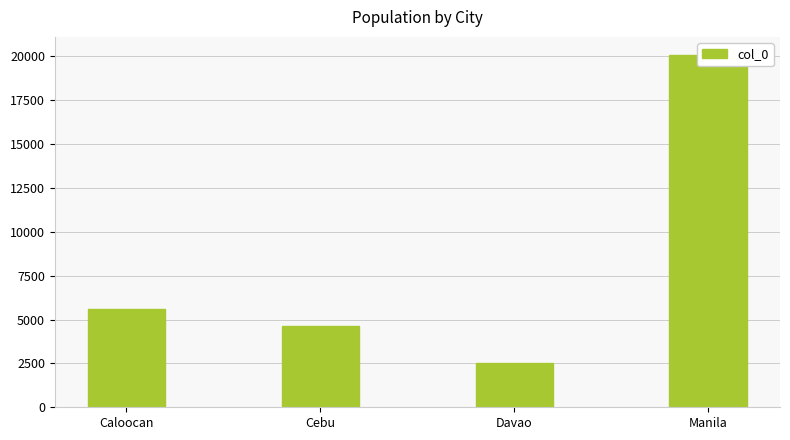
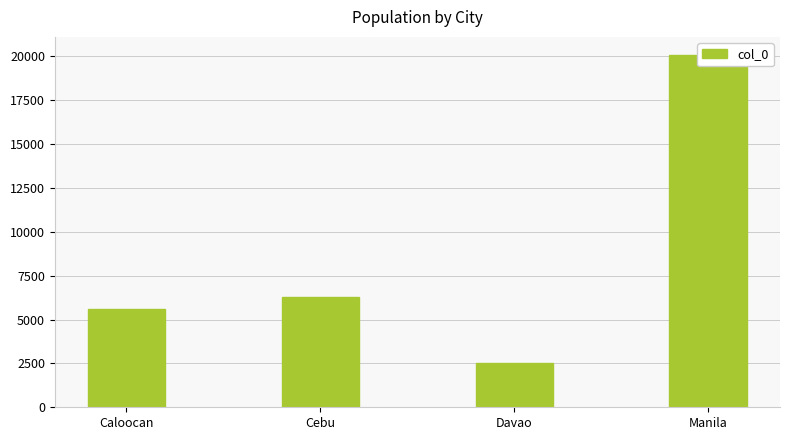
  {
    "Caloocan": 5600,
-   "Cebu": 4600,
+   "Cebu": 6300,
    "Davao": 2500
  }
